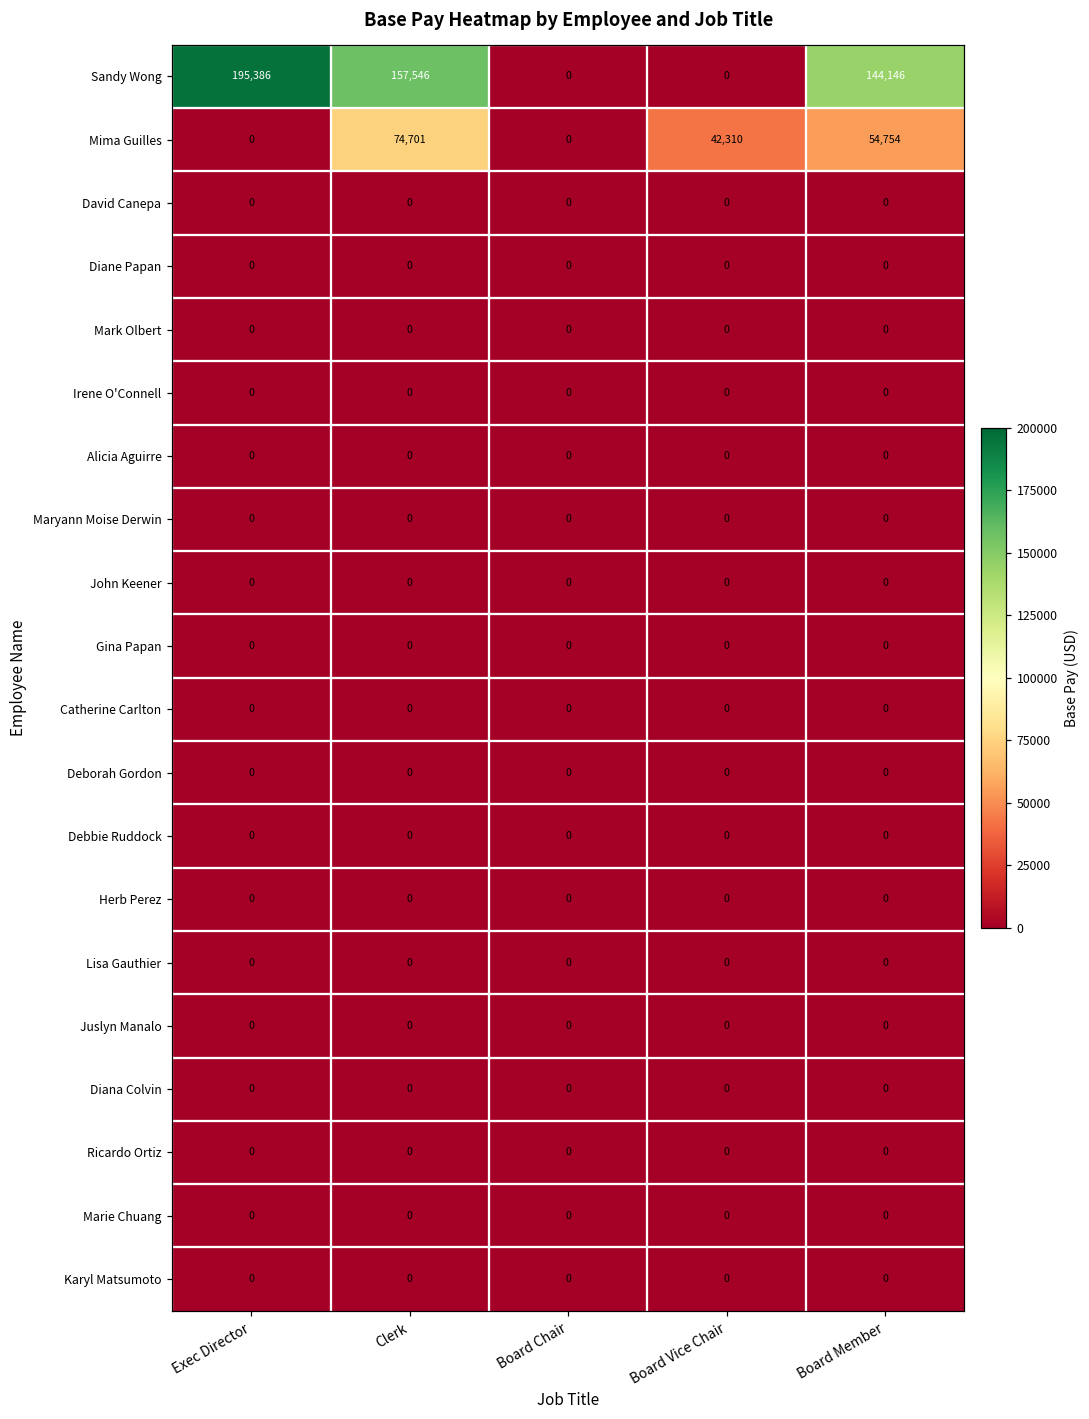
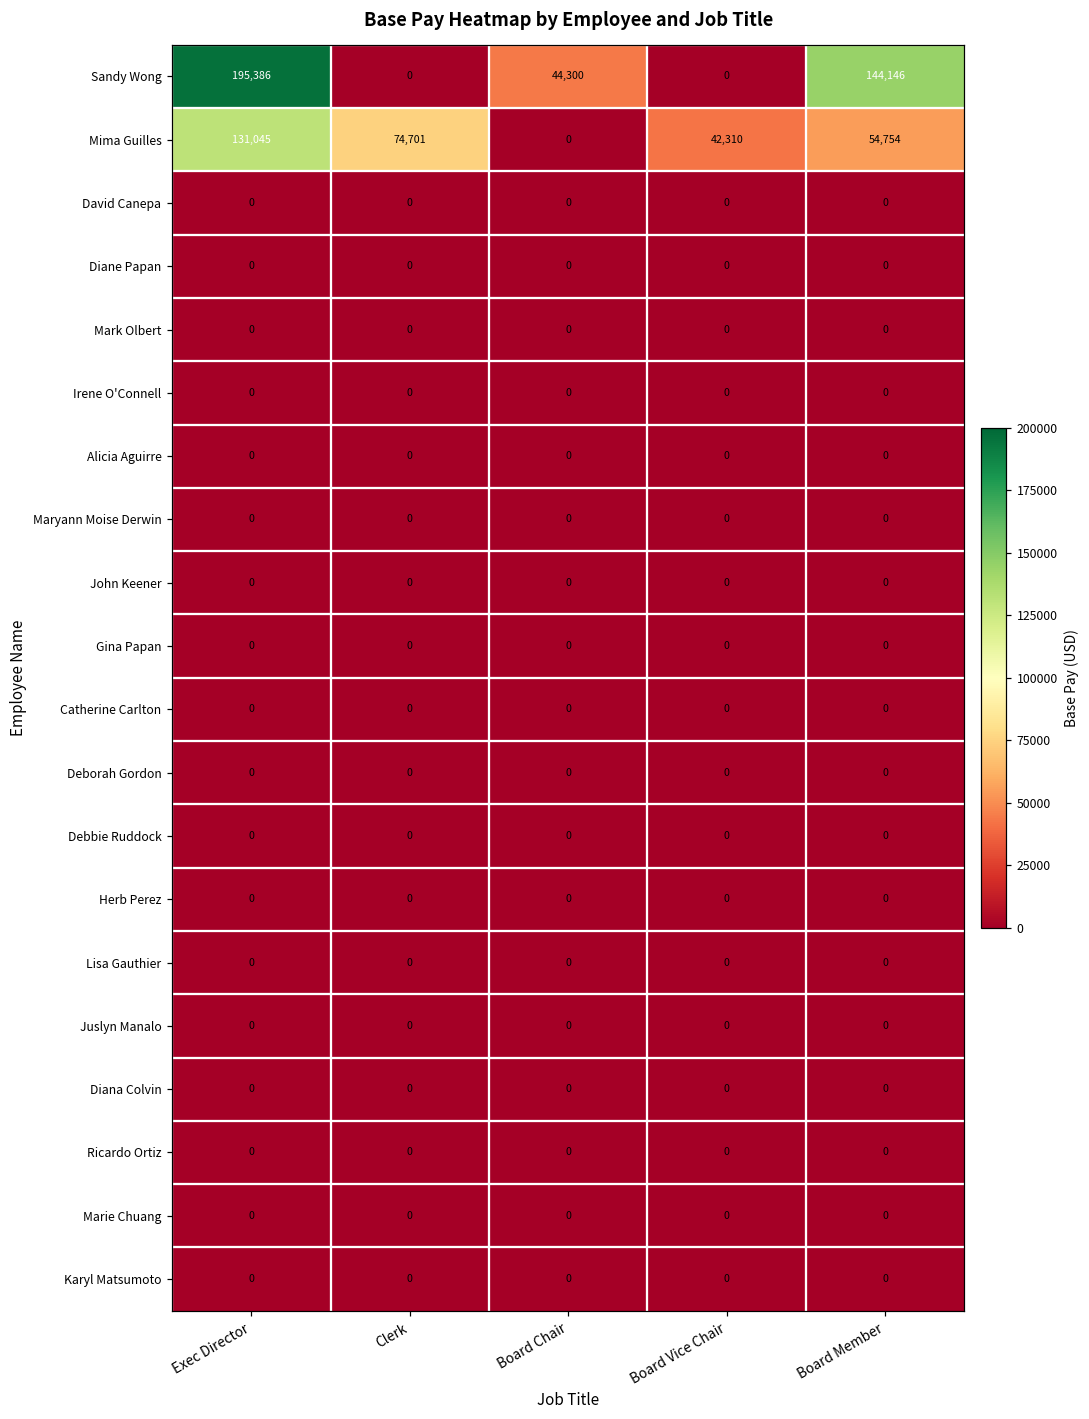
  {
    "Sandy Wong": {
      "Exec Director": "195,386",
-     "Clerk": "157,546",
-     "Board Chair": "0",
+     "Clerk": "0",
+     "Board Chair": "44,300",
      "Board Vice Chair": "0",
      "Board Member": "144,146"
    },
    "Mima Guilles": {
-     "Exec Director": "0",
+     "Exec Director": "131,045",
      "Clerk": "74,701",
      "Board Chair": "0",
      "Board Vice Chair": "42,310",
      "Board Member": "54,754"
    },
    "David Canepa": {
      "Exec Director": "0",
      "Clerk": "0",
      "Board Chair": "0",
      "Board Vice Chair": "0",
      "Board Member": "0"
    },
    "Diane Papan": {
      "Exec Director": "0",
      "Clerk": "0",
      "Board Chair": "0",
      "Board Vice Chair": "0",
      "Board Member": "0"
    },
    "Mark Olbert": {
      "Exec Director": "0",
      "Clerk": "0",
      "Board Chair": "0",
      "Board Vice Chair": "0",
      "Board Member": "0"
    },
    "Irene O'Connell": {
      "Exec Director": "0",
      "Clerk": "0",
      "Board Chair": "0",
      "Board Vice Chair": "0",
      "Board Member": "0"
    },
    "Alicia Aguirre": {
      "Exec Director": "0",
      "Clerk": "0",
      "Board Chair": "0",
      "Board Vice Chair": "0",
      "Board Member": "0"
    },
    "Maryann Moise Derwin": {
      "Exec Director": "0",
      "Clerk": "0",
      "Board Chair": "0",
      "Board Vice Chair": "0",
      "Board Member": "0"
    },
    "John Keener": {
      "Exec Director": "0",
      "Clerk": "0",
      "Board Chair": "0",
      "Board Vice Chair": "0",
      "Board Member": "0"
    },
    "Gina Papan": {
      "Exec Director": "0",
      "Clerk": "0",
      "Board Chair": "0",
      "Board Vice Chair": "0",
      "Board Member": "0"
    },
    "Catherine Carlton": {
      "Exec Director": "0",
      "Clerk": "0",
      "Board Chair": "0",
      "Board Vice Chair": "0",
      "Board Member": "0"
    },
    "Deborah Gordon": {
      "Exec Director": "0",
      "Clerk": "0",
      "Board Chair": "0",
      "Board Vice Chair": "0",
      "Board Member": "0"
    },
    "Debbie Ruddock": {
      "Exec Director": "0",
      "Clerk": "0",
      "Board Chair": "0",
      "Board Vice Chair": "0",
      "Board Member": "0"
    },
    "Herb Perez": {
      "Exec Director": "0",
      "Clerk": "0",
      "Board Chair": "0",
      "Board Vice Chair": "0",
      "Board Member": "0"
    },
    "Lisa Gauthier": {
      "Exec Director": "0",
      "Clerk": "0",
      "Board Chair": "0",
      "Board Vice Chair": "0",
      "Board Member": "0"
    },
    "Juslyn Manalo": {
      "Exec Director": "0",
      "Clerk": "0",
      "Board Chair": "0",
      "Board Vice Chair": "0",
      "Board Member": "0"
    },
    "Diana Colvin": {
      "Exec Director": "0",
      "Clerk": "0",
      "Board Chair": "0",
      "Board Vice Chair": "0",
      "Board Member": "0"
    },
    "Ricardo Ortiz": {
      "Exec Director": "0",
      "Clerk": "0",
      "Board Chair": "0",
      "Board Vice Chair": "0",
      "Board Member": "0"
    },
    "Marie Chuang": {
      "Exec Director": "0",
      "Clerk": "0",
      "Board Chair": "0",
      "Board Vice Chair": "0",
      "Board Member": "0"
    },
    "Karyl Matsumoto": {
      "Exec Director": "0",
      "Clerk": "0",
      "Board Chair": "0",
      "Board Vice Chair": "0",
      "Board Member": "0"
    }
  }
